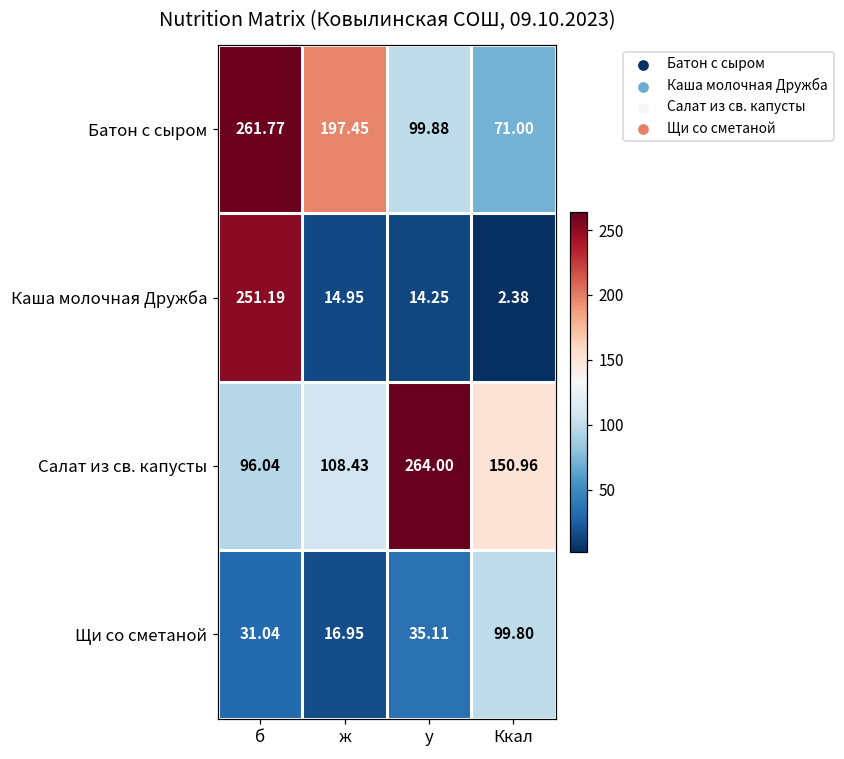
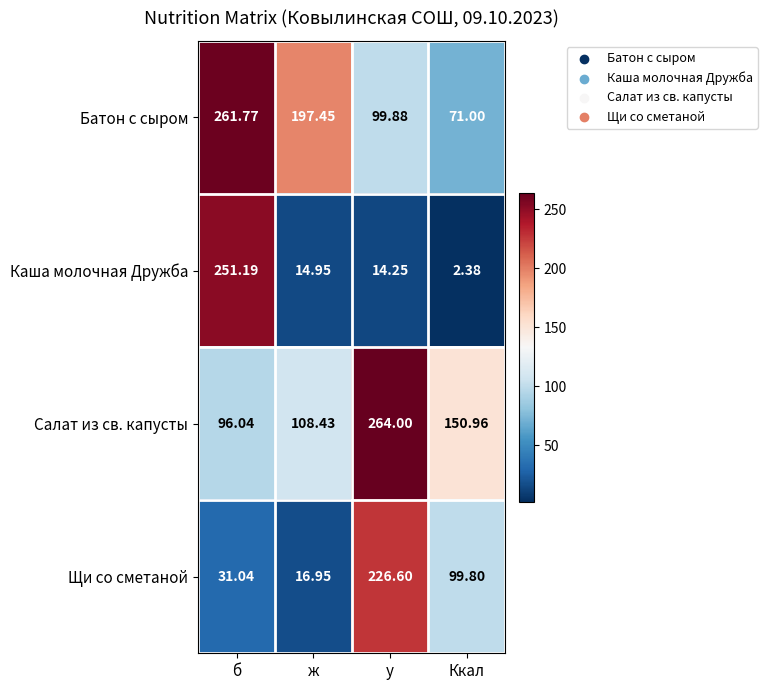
  {
    "Батон с сыром": {
      "б": 261.77,
      "ж": 197.45,
      "у": 99.88,
      "Ккал": 71.00
    },
    "Каша молочная Дружба": {
      "б": 251.19,
      "ж": 14.95,
      "у": 14.25,
      "Ккал": 2.38
    },
    "Салат из св. капусты": {
      "б": 96.04,
      "ж": 108.43,
      "у": 264.00,
      "Ккал": 150.96
    },
    "Щи со сметаной": {
      "б": 31.04,
      "ж": 16.95,
-     "у": 35.11,
+     "у": 226.60,
      "Ккал": 99.80
    }
  }
